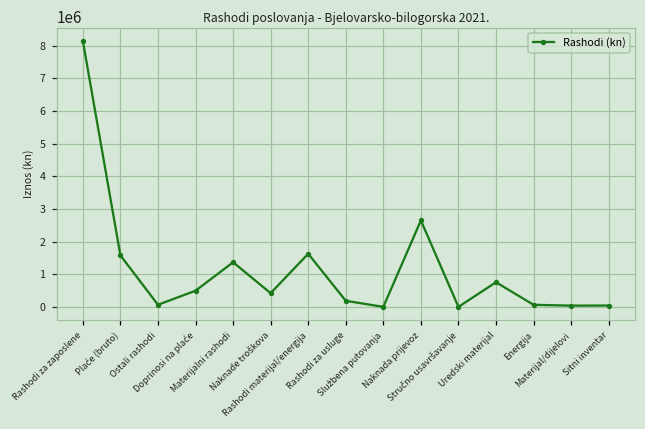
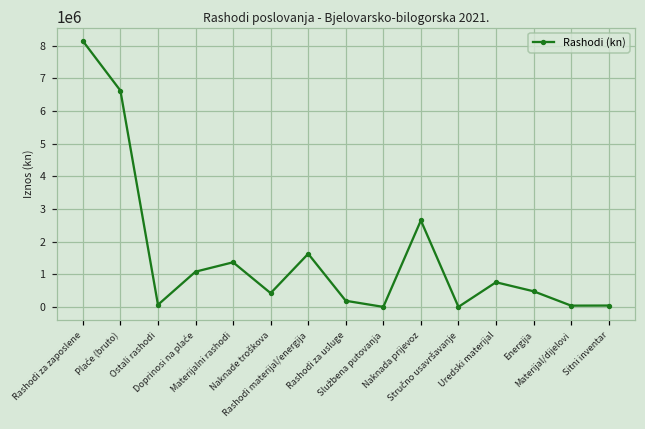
  {
    "Rashodi za zaposlene": 8100000,
-   "Plaće (bruto)": 1600000,
+   "Plaće (bruto)": 6600000,
    "Ostali rashodi": 100000,
-   "Doprinosi na plaće": 500000,
+   "Doprinosi na plaće": 1100000,
    "Materijalni rashodi": 1400000,
    "Naknade troškova": 400000,
    "Rashodi materijal/energija": 1600000,
    "Rashodi za usluge": 200000,
    "Službena putovanja": 0,
    "Naknada prijevoz": 2600000,
    "Stručno usavršavanje": 0,
    "Uredski materijal": 800000,
-   "Energija": 100000,
+   "Energija": 500000,
    "Materijal/dijelovi": 0,
    "Sitni inventar": 0
  }
